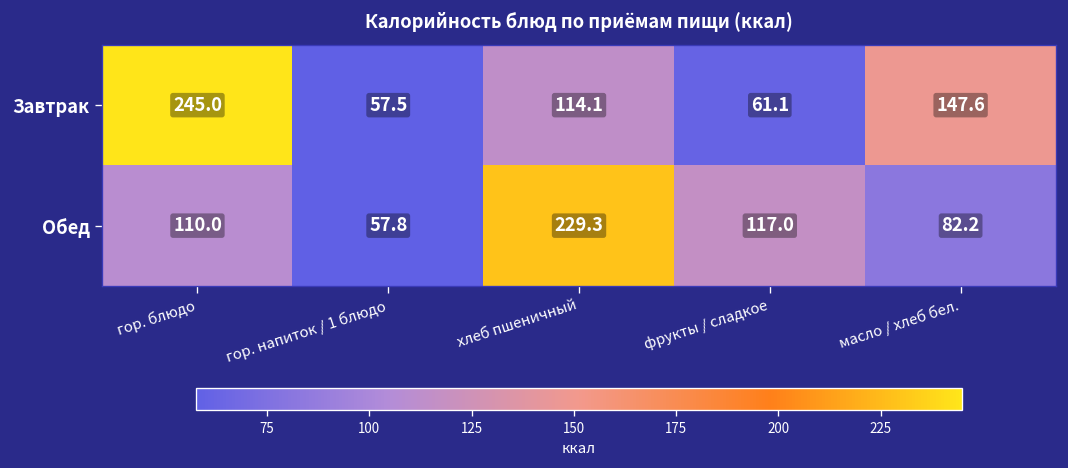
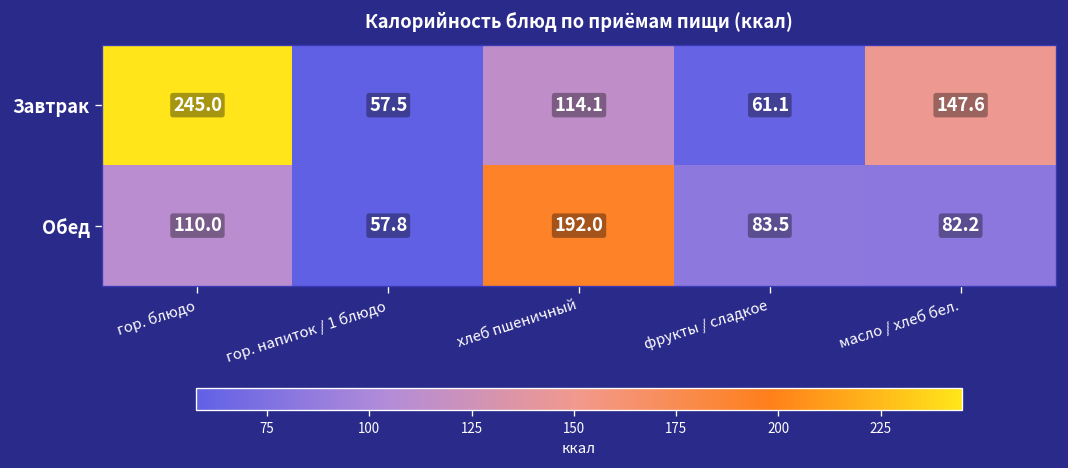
  {
    "Обед": {
-     "хлеб пшеничный": 229.3,
-     "фрукты / сладкое": 117.0
+     "хлеб пшеничный": 192.0,
+     "фрукты / сладкое": 83.5
    }
  }
